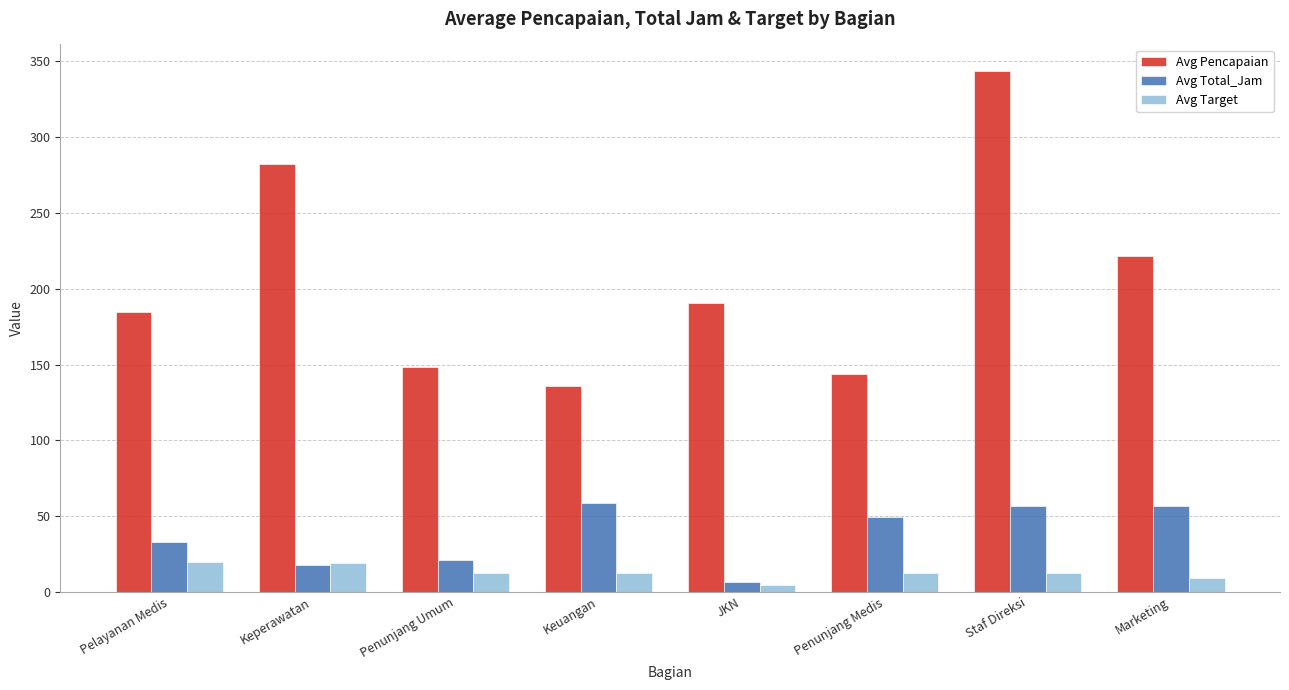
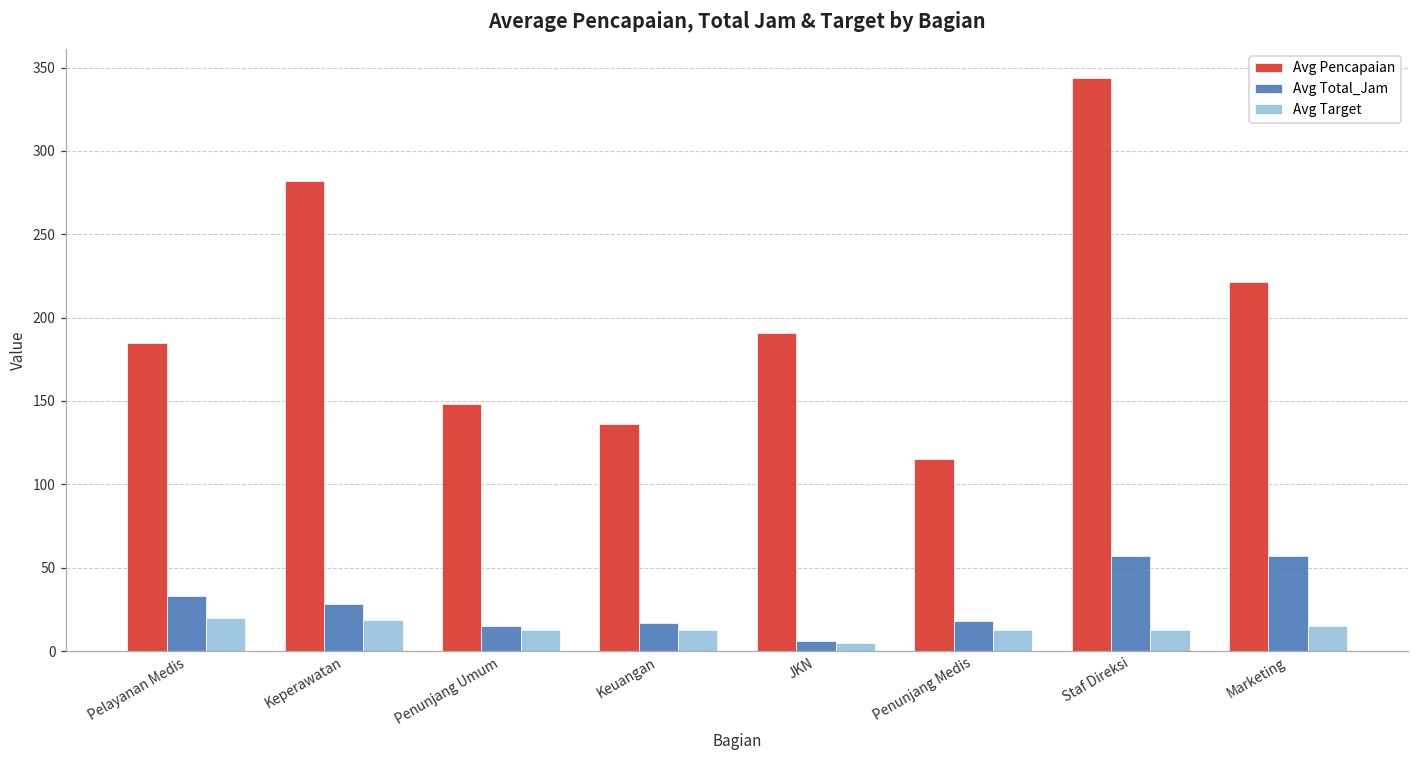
  {
    "Avg Pencapaian": {
      "Pelayanan Medis": 185,
      "Keperawatan": 282,
      "Penunjang Umum": 148,
      "Keuangan": 136,
      "JKN": 191,
-     "Penunjang Medis": 144,
+     "Penunjang Medis": 115,
      "Staf Direksi": 344,
      "Marketing": 222
    },
    "Avg Total_Jam": {
      "Pelayanan Medis": 33,
-     "Keperawatan": 18,
-     "Penunjang Umum": 21,
-     "Keuangan": 59,
+     "Keperawatan": 28,
+     "Penunjang Umum": 15,
+     "Keuangan": 17,
      "JKN": 6,
-     "Penunjang Medis": 50,
+     "Penunjang Medis": 18,
      "Staf Direksi": 57,
      "Marketing": 57
    },
    "Avg Target": {
      "Pelayanan Medis": 20,
      "Keperawatan": 19,
      "Penunjang Umum": 13,
      "Keuangan": 13,
      "JKN": 5,
      "Penunjang Medis": 13,
      "Staf Direksi": 13,
-     "Marketing": 9
+     "Marketing": 15
    }
  }
